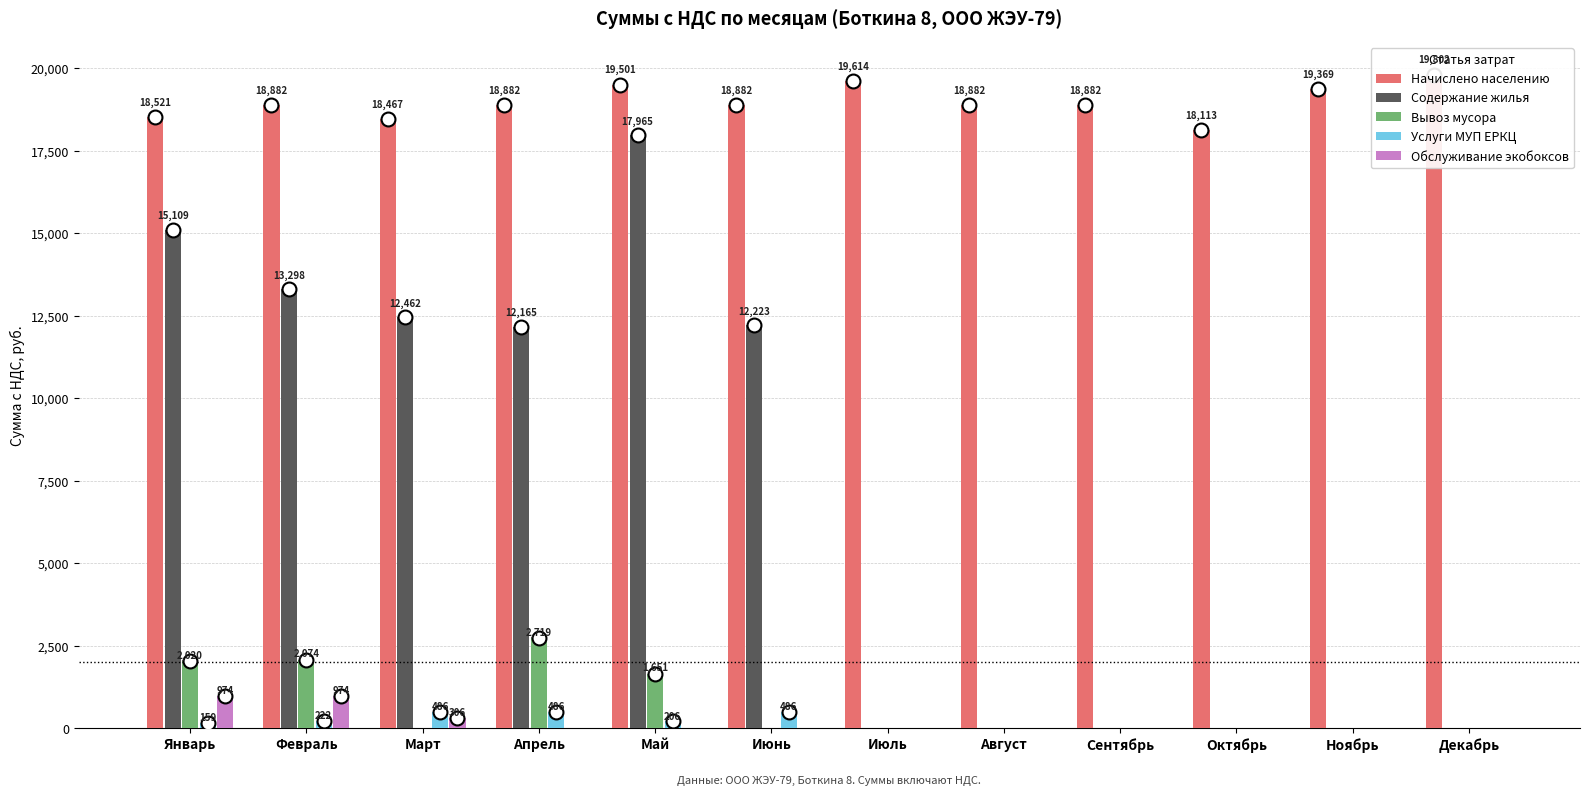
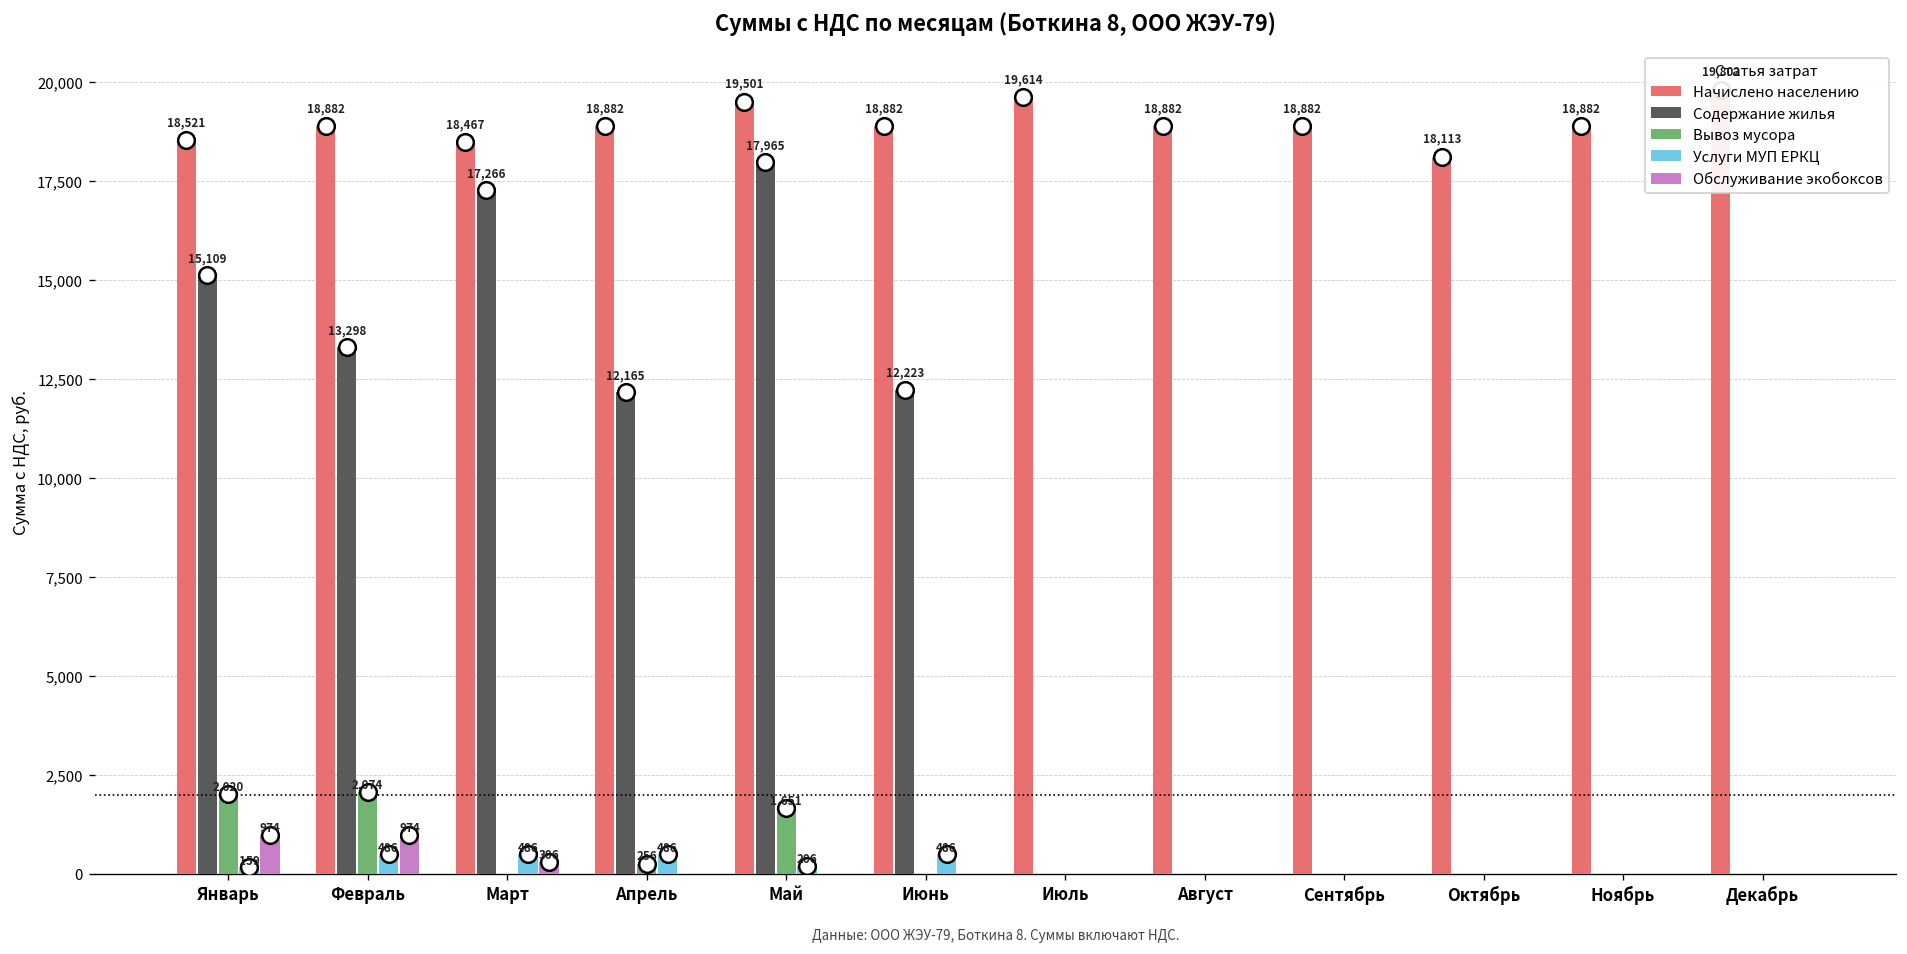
  {
    "Начислено населению": {
      "Январь": "18,521",
      "Февраль": "18,882",
      "Март": "18,467",
      "Апрель": "18,882",
      "Май": "19,501",
      "Июнь": "18,882",
      "Июль": "19,614",
      "Август": "18,882",
      "Сентябрь": "18,882",
      "Октябрь": "18,113",
-     "Ноябрь": "19,369"
+     "Ноябрь": "18,882"
    },
    "Содержание жилья": {
      "Январь": "15,109",
      "Февраль": "13,298",
-     "Март": "12,462",
+     "Март": "17,266",
      "Апрель": "12,165",
      "Май": "17,965",
      "Июнь": "12,223"
    },
    "Вывоз мусора": {
-     "Апрель": "2,719"
+     "Апрель": "256"
    },
    "Услуги МУП ЕРКЦ": {
-     "Февраль": "222"
+     "Февраль": "486"
    },
    "Обслуживание экобоксов": {
      "Апрель": "0",
      "Май": "0",
      "Июнь": "0",
      "Июль": "0",
      "Август": "0",
      "Сентябрь": "0",
      "Октябрь": "0",
      "Ноябрь": "0",
      "Декабрь": "0"
    }
  }
